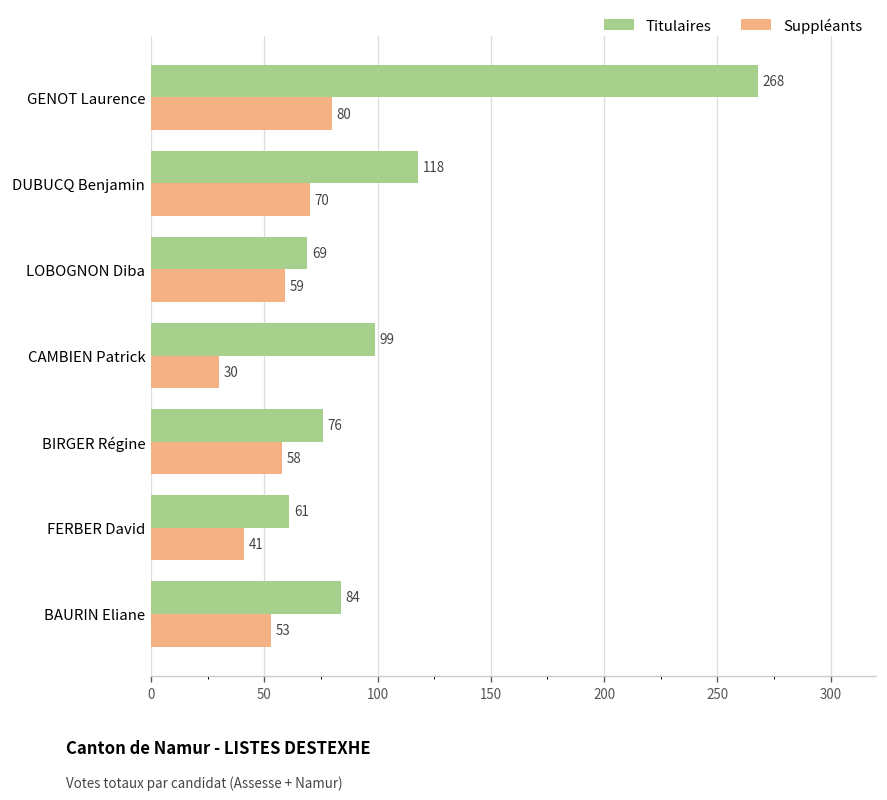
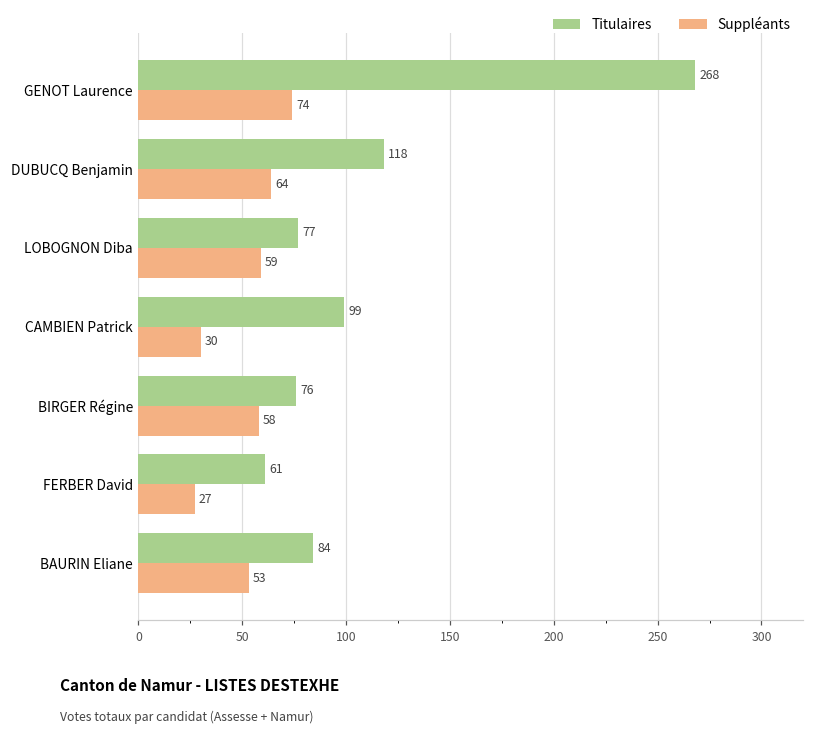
  {
    "Titulaires": {
      "GENOT Laurence": 268,
      "DUBUCQ Benjamin": 118,
-     "LOBOGNON Diba": 69,
+     "LOBOGNON Diba": 77,
      "CAMBIEN Patrick": 99,
      "BIRGER Régine": 76,
      "FERBER David": 61,
      "BAURIN Eliane": 84
    },
    "Suppléants": {
-     "GENOT Laurence": 80,
-     "DUBUCQ Benjamin": 70,
+     "GENOT Laurence": 74,
+     "DUBUCQ Benjamin": 64,
      "LOBOGNON Diba": 59,
      "CAMBIEN Patrick": 30,
      "BIRGER Régine": 58,
-     "FERBER David": 41,
+     "FERBER David": 27,
      "BAURIN Eliane": 53
    }
  }
